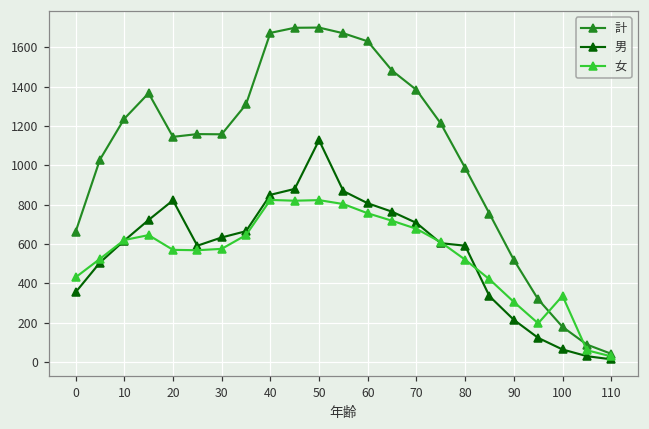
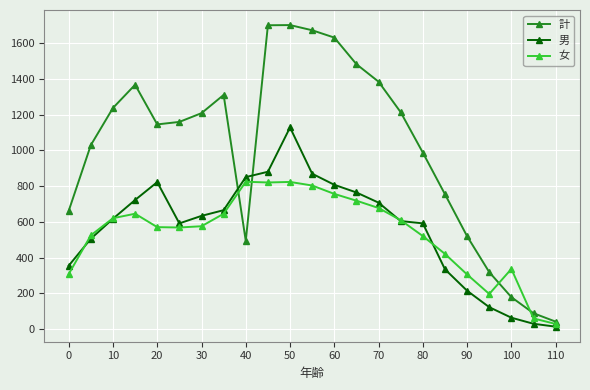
  {
    "計": {
      "0": 660,
      "10": 1240,
      "20": 1150,
-     "30": 1160,
-     "40": 1670,
+     "30": 1210,
+     "40": 490,
      "50": 1700,
      "60": 1630,
      "70": 1380,
      "80": 990,
      "90": 520,
      "100": 180
    },
    "男": {
      "0": 350,
      "20": 820,
      "30": 630,
      "40": 850,
      "50": 1130,
      "60": 810,
      "70": 710,
      "80": 590,
      "90": 210,
      "100": 60,
      "110": 10
    },
    "女": {
-     "0": 430,
+     "0": 310,
      "20": 570,
      "30": 580,
      "40": 820,
      "50": 820,
      "60": 760,
      "70": 680,
      "80": 520,
      "90": 310,
      "100": 340
    }
  }
